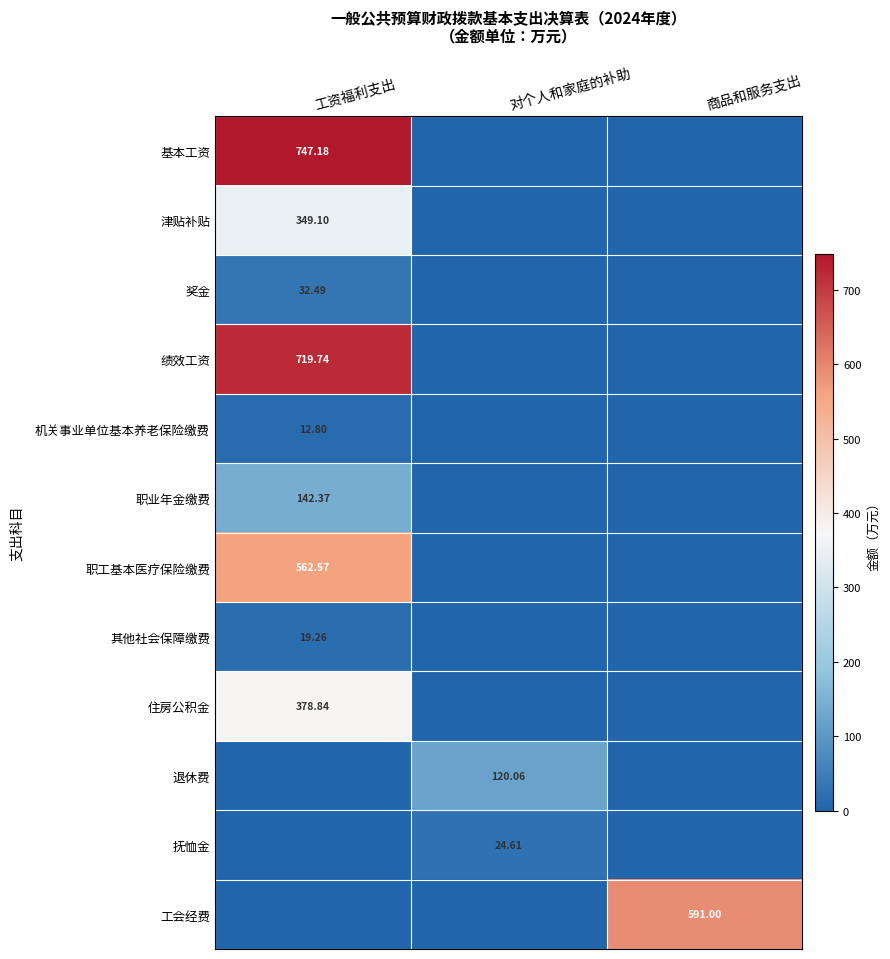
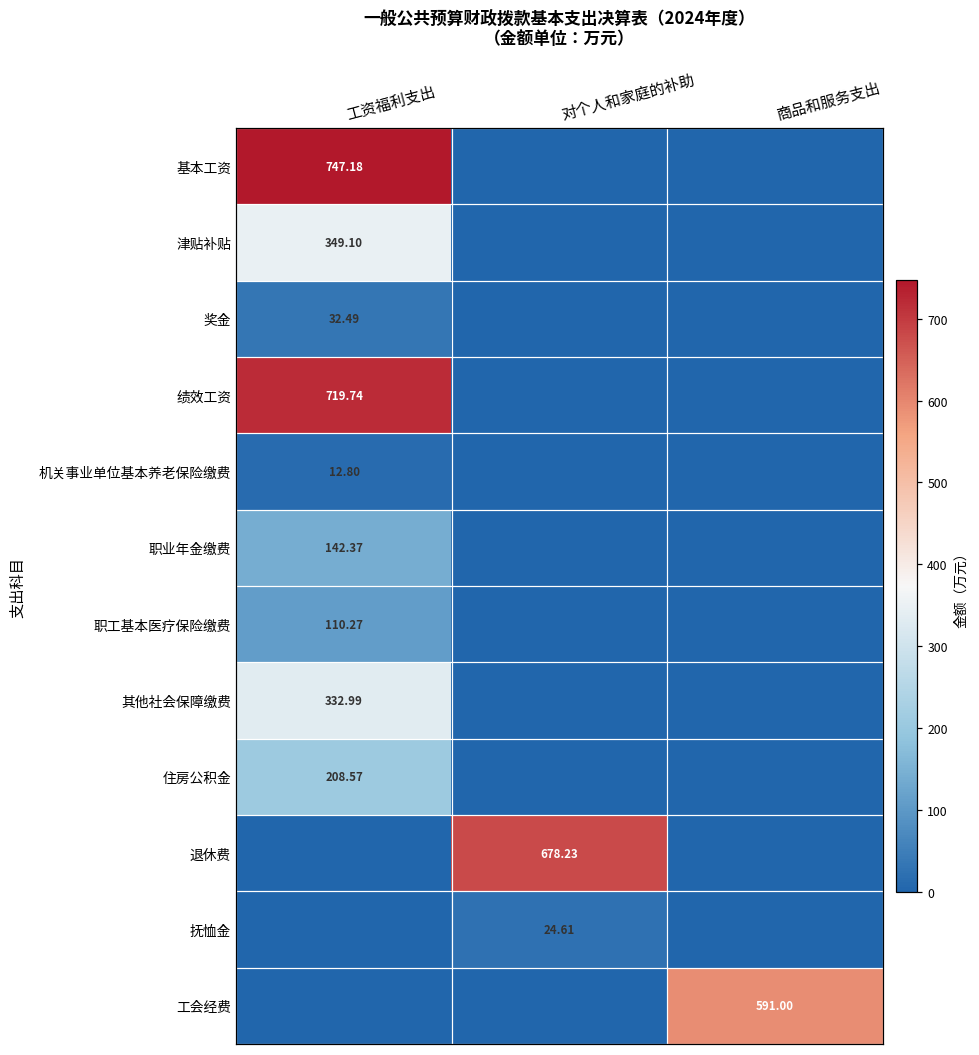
  {
    "基本工资": {
      "工资福利支出": 747.18
    },
    "津贴补贴": {
      "工资福利支出": 349.10
    },
    "奖金": {
      "工资福利支出": 32.49
    },
    "绩效工资": {
      "工资福利支出": 719.74
    },
    "机关事业单位基本养老保险缴费": {
      "工资福利支出": 12.80
    },
    "职业年金缴费": {
      "工资福利支出": 142.37
    },
    "职工基本医疗保险缴费": {
-     "工资福利支出": 562.57
+     "工资福利支出": 110.27
    },
    "其他社会保障缴费": {
-     "工资福利支出": 19.26
+     "工资福利支出": 332.99
    },
    "住房公积金": {
-     "工资福利支出": 378.84
+     "工资福利支出": 208.57
    },
    "退休费": {
-     "对个人和家庭的补助": 120.06
+     "对个人和家庭的补助": 678.23
    },
    "抚恤金": {
      "对个人和家庭的补助": 24.61
    },
    "工会经费": {
      "商品和服务支出": 591.00
    }
  }
